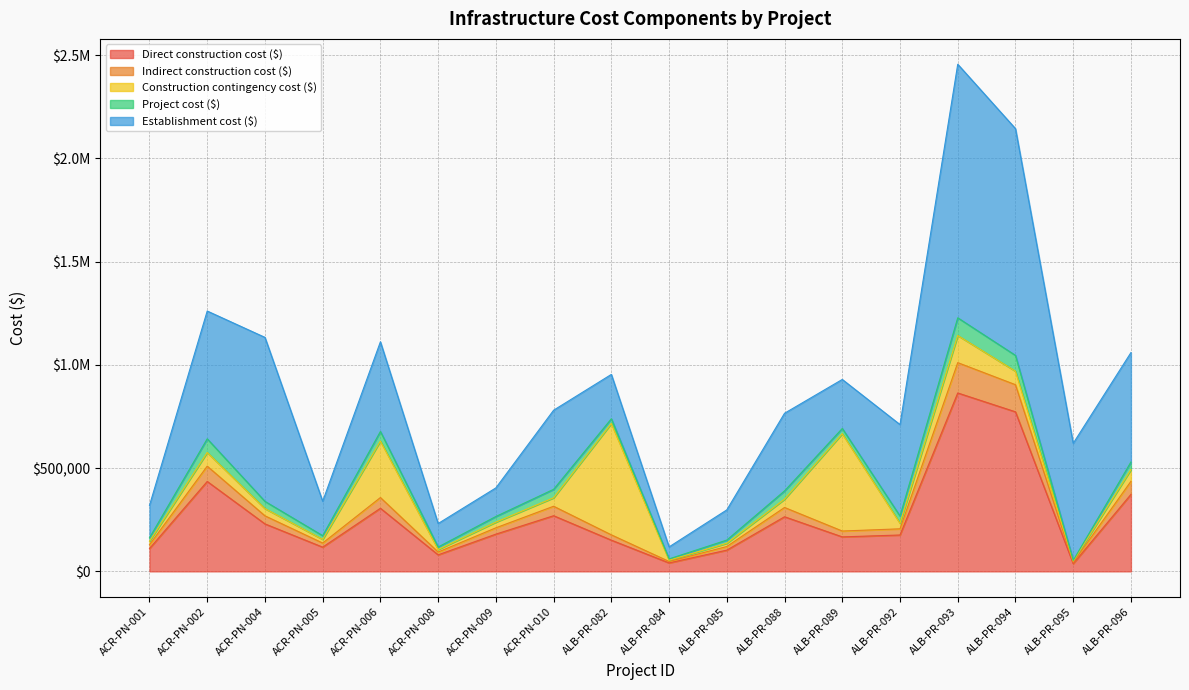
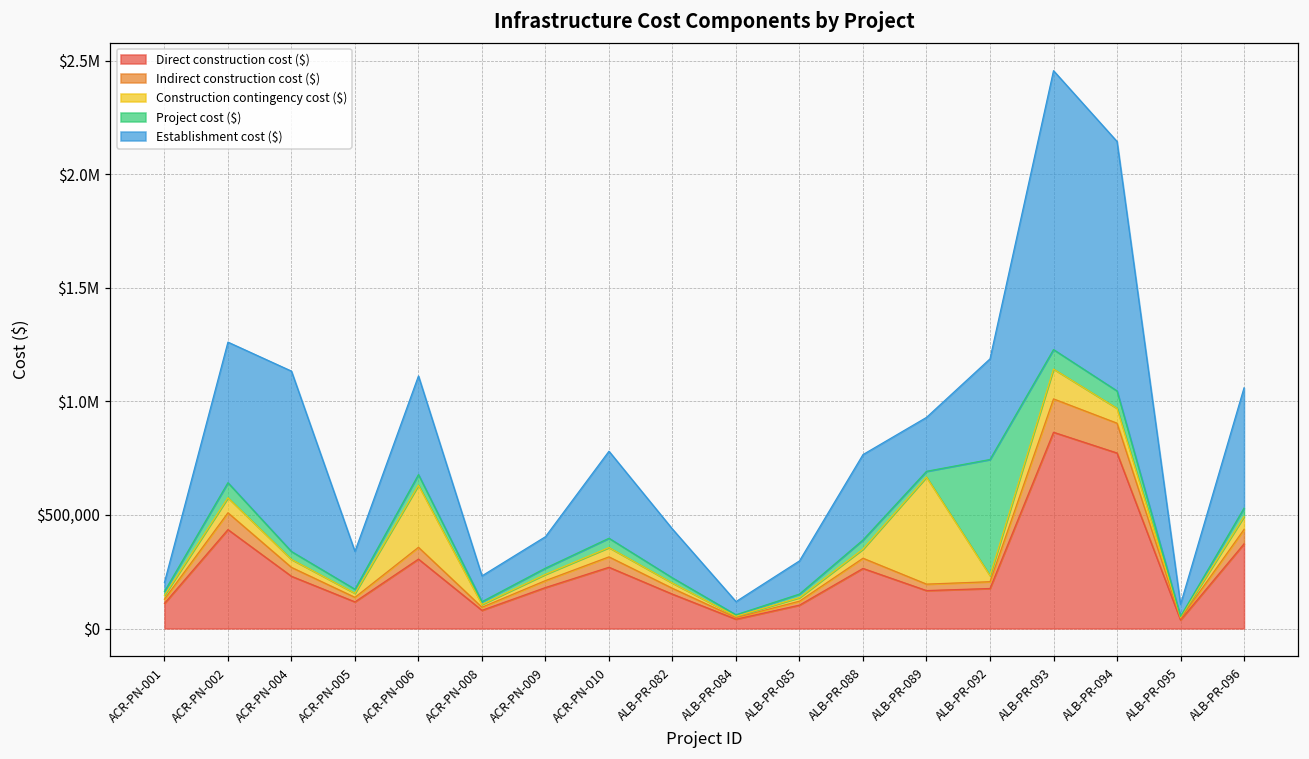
  {
    "Construction contingency cost ($)": {
      "ACR-PN-001": "$20,000",
      "ACR-PN-002": "$70,000",
      "ACR-PN-004": "$30,000",
      "ACR-PN-005": "$20,000",
      "ACR-PN-006": "$270,000",
      "ACR-PN-009": "$30,000",
      "ACR-PN-010": "$40,000",
-     "ALB-PR-082": "$540,000",
+     "ALB-PR-082": "$20,000",
      "ALB-PR-085": "$20,000",
      "ALB-PR-088": "$40,000",
      "ALB-PR-089": "$470,000",
      "ALB-PR-092": "$30,000",
      "ALB-PR-093": "$130,000",
      "ALB-PR-094": "$70,000",
      "ALB-PR-096": "$60,000"
    },
    "Project cost ($)": {
      "ACR-PN-001": "$20,000",
      "ACR-PN-002": "$70,000",
      "ACR-PN-004": "$30,000",
      "ACR-PN-005": "$20,000",
      "ACR-PN-006": "$50,000",
      "ACR-PN-009": "$30,000",
      "ACR-PN-010": "$40,000",
      "ALB-PR-082": "$20,000",
      "ALB-PR-085": "$20,000",
      "ALB-PR-088": "$40,000",
      "ALB-PR-089": "$30,000",
-     "ALB-PR-092": "$30,000",
+     "ALB-PR-092": "$510,000",
      "ALB-PR-093": "$90,000",
      "ALB-PR-094": "$80,000",
      "ALB-PR-096": "$40,000"
    },
    "Establishment cost ($)": {
-     "ACR-PN-001": "$160,000",
+     "ACR-PN-001": "$40,000",
      "ACR-PN-002": "$620,000",
      "ACR-PN-004": "$790,000",
      "ACR-PN-005": "$170,000",
      "ACR-PN-006": "$430,000",
      "ACR-PN-008": "$110,000",
      "ACR-PN-009": "$140,000",
      "ACR-PN-010": "$380,000",
      "ALB-PR-082": "$210,000",
      "ALB-PR-084": "$60,000",
      "ALB-PR-085": "$150,000",
      "ALB-PR-088": "$380,000",
      "ALB-PR-089": "$240,000",
      "ALB-PR-092": "$440,000",
      "ALB-PR-093": "$1,230,000",
      "ALB-PR-094": "$1,100,000",
-     "ALB-PR-095": "$570,000",
+     "ALB-PR-095": "$50,000",
      "ALB-PR-096": "$530,000"
    }
  }
